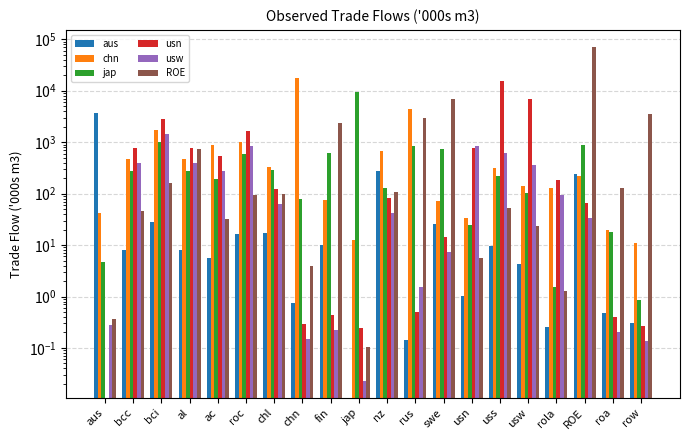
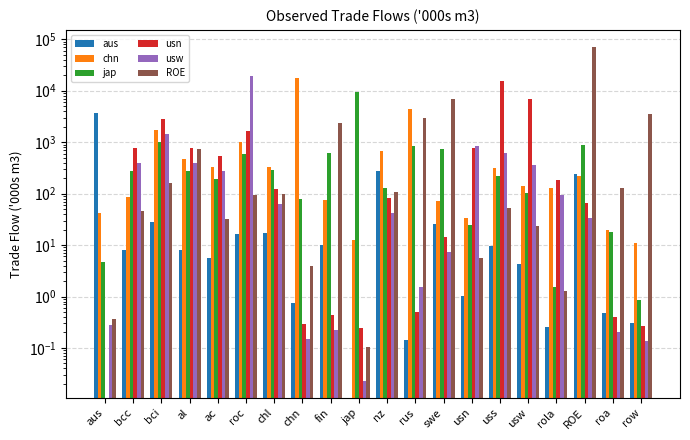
  {
    "aus": {
      "aus": 4000,
      "bcc": 8,
      "bci": 30,
      "al": 8,
      "ac": 6,
      "roc": 17,
      "chl": 17,
      "chn": 0.7,
      "fin": 10,
      "nz": 300,
      "rus": 0.15,
      "swe": 30,
      "usn": 1,
      "uss": 10,
      "usw": 4,
      "rola": 0.3,
      "ROE": 200,
      "roa": 0.5,
      "row": 0.3
    },
    "chn": {
      "aus": 40,
-     "bcc": 500,
+     "bcc": 90,
      "bci": 1700,
      "al": 500,
-     "ac": 900,
+     "ac": 300,
      "roc": 1000,
      "chl": 300,
      "chn": 18000,
      "fin": 70,
      "jap": 12,
      "nz": 700,
      "rus": 4000,
      "swe": 70,
      "usn": 30,
      "uss": 300,
      "usw": 140,
      "rola": 130,
      "ROE": 220,
      "roa": 20,
      "row": 11
    },
    "jap": {
      "aus": 5,
      "bcc": 300,
      "bci": 1000,
      "al": 300,
      "ac": 190,
      "roc": 600,
      "chl": 300,
      "chn": 80,
      "fin": 600,
      "jap": 9000,
      "nz": 130,
      "rus": 800,
      "swe": 700,
      "usn": 20,
      "uss": 220,
      "usw": 100,
      "rola": 1.6,
      "ROE": 900,
      "roa": 18,
      "row": 0.8
    },
    "usn": {
      "bcc": 800,
      "bci": 3000,
      "al": 800,
      "ac": 500,
      "roc": 1600,
      "chl": 120,
      "chn": 0.3,
      "fin": 0.4,
      "jap": 0.2,
      "nz": 80,
      "rus": 0.5,
      "swe": 14,
      "usn": 800,
      "uss": 16000,
      "usw": 7000,
      "rola": 190,
      "ROE": 60,
      "roa": 0.4,
      "row": 0.3
    },
    "usw": {
      "aus": 0.3,
      "bcc": 400,
      "bci": 1400,
      "al": 400,
      "ac": 300,
-     "roc": 800,
+     "roc": 19000,
      "chl": 60,
      "chn": 0.15,
      "fin": 0.22,
      "jap": 0.02,
      "nz": 40,
      "rus": 1.5,
      "swe": 7,
      "usn": 900,
      "uss": 600,
      "usw": 400,
      "rola": 100,
      "ROE": 30,
      "roa": 0.20,
      "row": 0.14
    },
    "ROE": {
      "aus": 0.4,
      "bcc": 50,
      "bci": 160,
      "al": 700,
      "ac": 30,
      "roc": 100,
      "chl": 100,
      "chn": 4,
      "fin": 2000,
      "jap": 0.10,
      "nz": 110,
      "rus": 3000,
      "swe": 7000,
      "usn": 6,
      "uss": 50,
      "usw": 20,
      "rola": 1.3,
      "ROE": 70000,
      "roa": 130,
      "row": 4000
    }
  }
